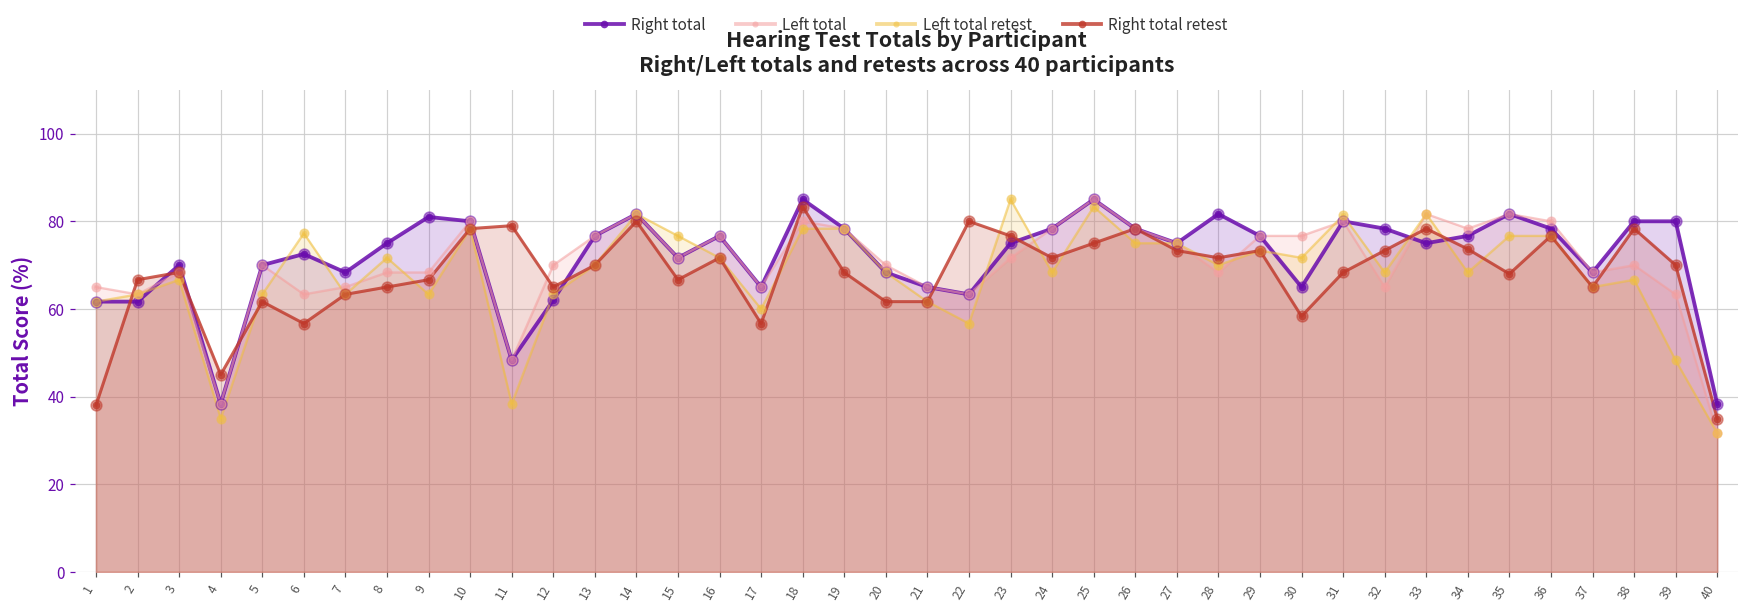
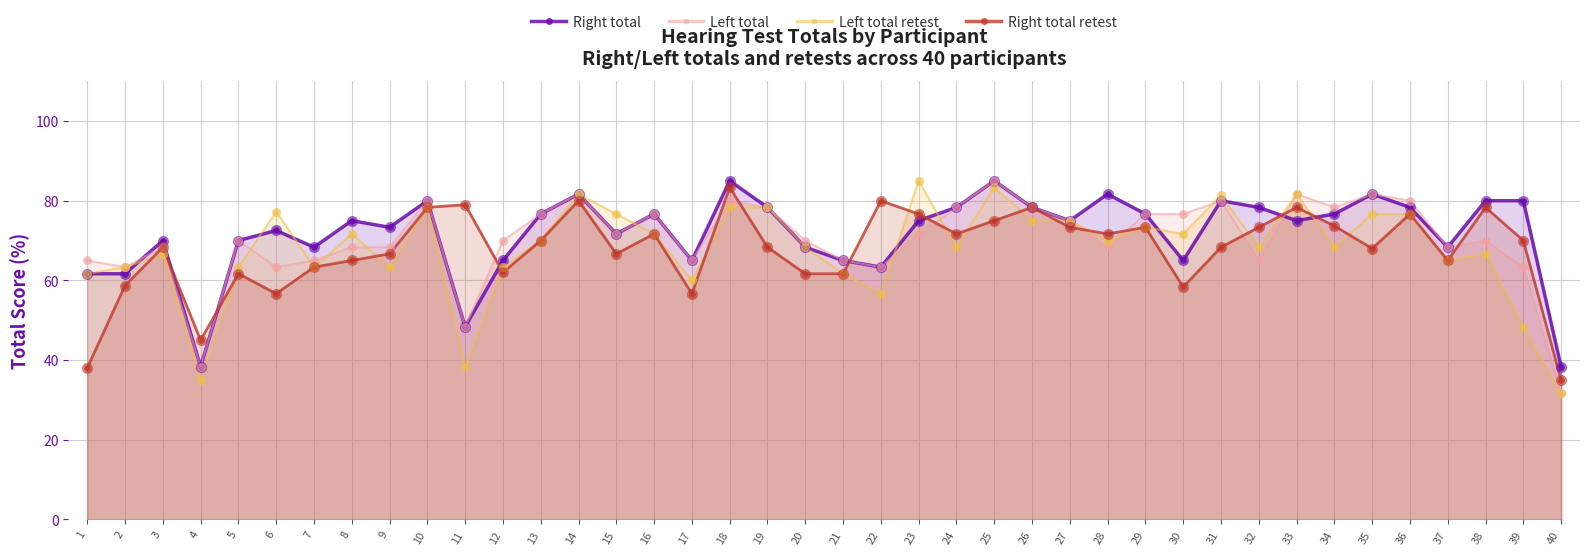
  {
    "Right total": {
      "2": 62,
      "3": 70,
      "6": 73,
      "7": 68,
      "8": 75,
-     "9": 81,
-     "12": 62,
+     "9": 73,
+     "12": 65,
      "18": 85,
      "23": 75,
      "28": 82,
      "30": 65,
      "32": 78,
      "33": 75,
      "34": 77,
      "36": 78,
      "38": 80,
      "39": 80,
      "40": 38
    },
    "Left total": {
      "1": 65,
      "6": 63,
      "7": 65,
      "8": 68,
      "9": 68,
      "12": 70,
      "18": 80,
      "20": 70,
      "23": 72,
      "28": 68,
      "30": 77,
      "32": 65,
      "34": 78,
      "36": 80,
      "38": 70,
      "39": 63
    },
    "Left total retest": {
      "3": 67,
      "4": 35,
      "5": 63,
      "6": 77,
      "8": 72,
      "9": 63,
      "11": 38,
      "12": 63,
      "15": 77,
      "17": 60,
      "18": 78,
      "22": 57,
      "23": 85,
      "24": 68,
      "25": 83,
      "26": 75,
      "28": 70,
      "30": 72,
      "31": 81,
      "32": 68,
      "34": 68,
      "35": 77,
      "38": 67,
      "39": 48
    },
    "Right total retest": {
      "1": 38,
-     "2": 67,
+     "2": 59,
      "4": 45,
      "5": 62,
      "6": 57,
      "8": 65,
      "9": 67,
      "11": 79,
-     "12": 65,
+     "12": 62,
      "14": 80,
      "15": 67,
      "17": 57,
      "18": 83,
      "19": 68,
      "20": 62,
      "22": 80,
      "23": 77,
      "24": 72,
      "25": 75,
      "27": 73,
      "28": 72,
      "30": 58,
      "31": 68,
      "32": 73,
      "33": 78,
      "34": 74,
      "35": 68,
      "38": 78,
      "39": 70,
      "40": 35
    }
  }
